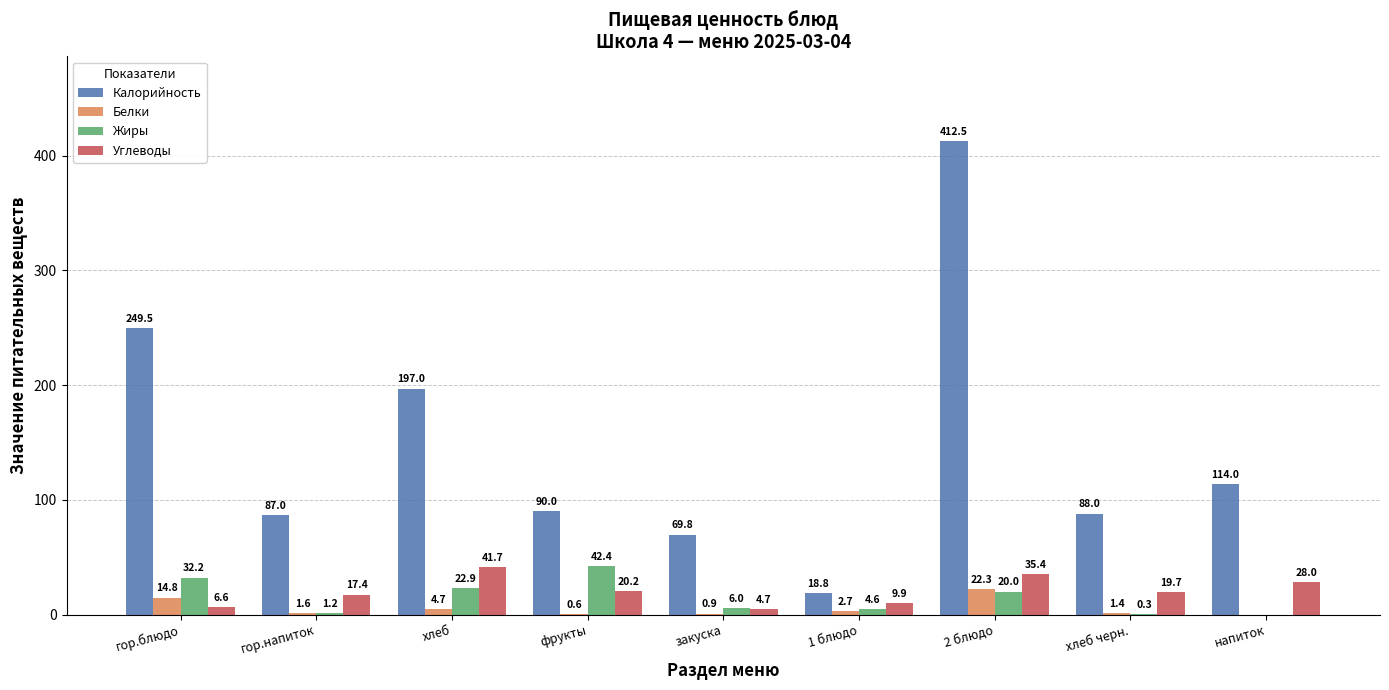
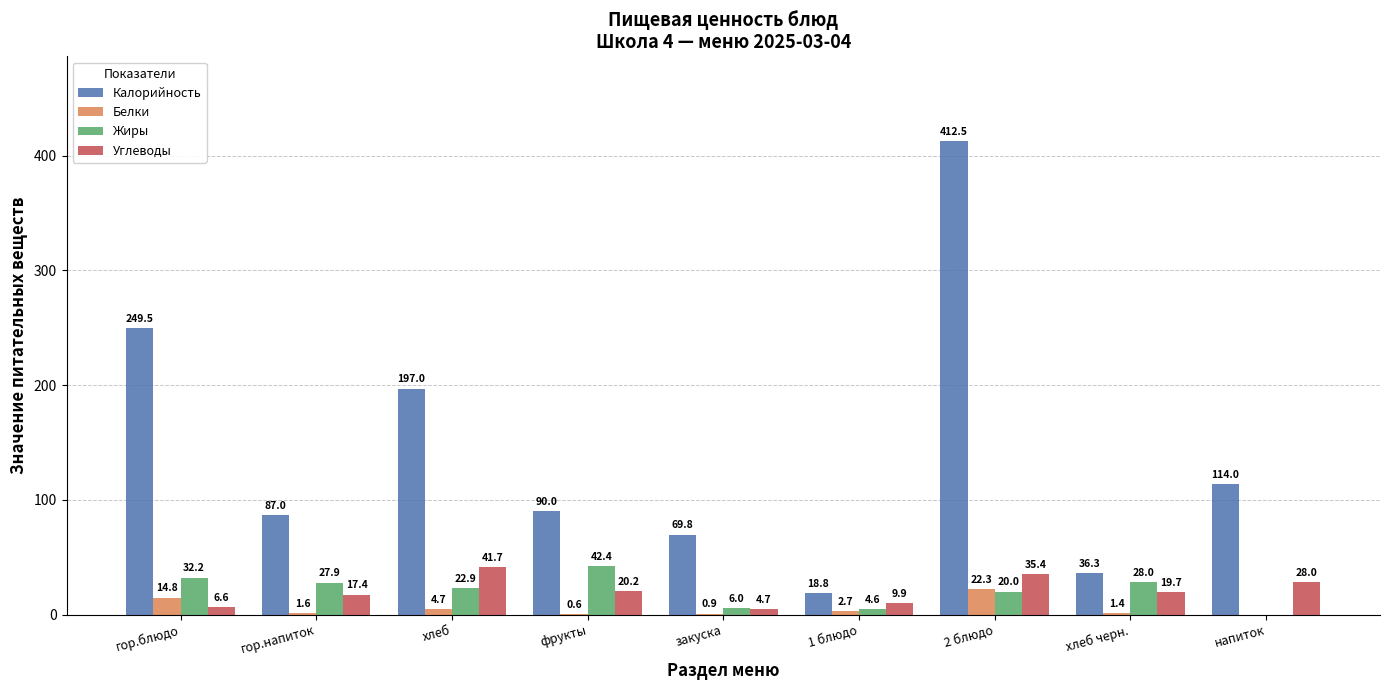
  {
    "Калорийность": {
      "гор.блюдо": 249.5,
      "гор.напиток": 87.0,
      "хлеб": 197.0,
      "фрукты": 90.0,
      "закуска": 69.8,
      "1 блюдо": 18.8,
      "2 блюдо": 412.5,
-     "хлеб черн.": 88.0,
+     "хлеб черн.": 36.3,
      "напиток": 114.0
    },
    "Жиры": {
      "гор.блюдо": 32.2,
-     "гор.напиток": 1.2,
+     "гор.напиток": 27.9,
      "хлеб": 22.9,
      "фрукты": 42.4,
      "закуска": 6.0,
      "1 блюдо": 4.6,
      "2 блюдо": 20.0,
-     "хлеб черн.": 0.3
+     "хлеб черн.": 28.0
    }
  }
